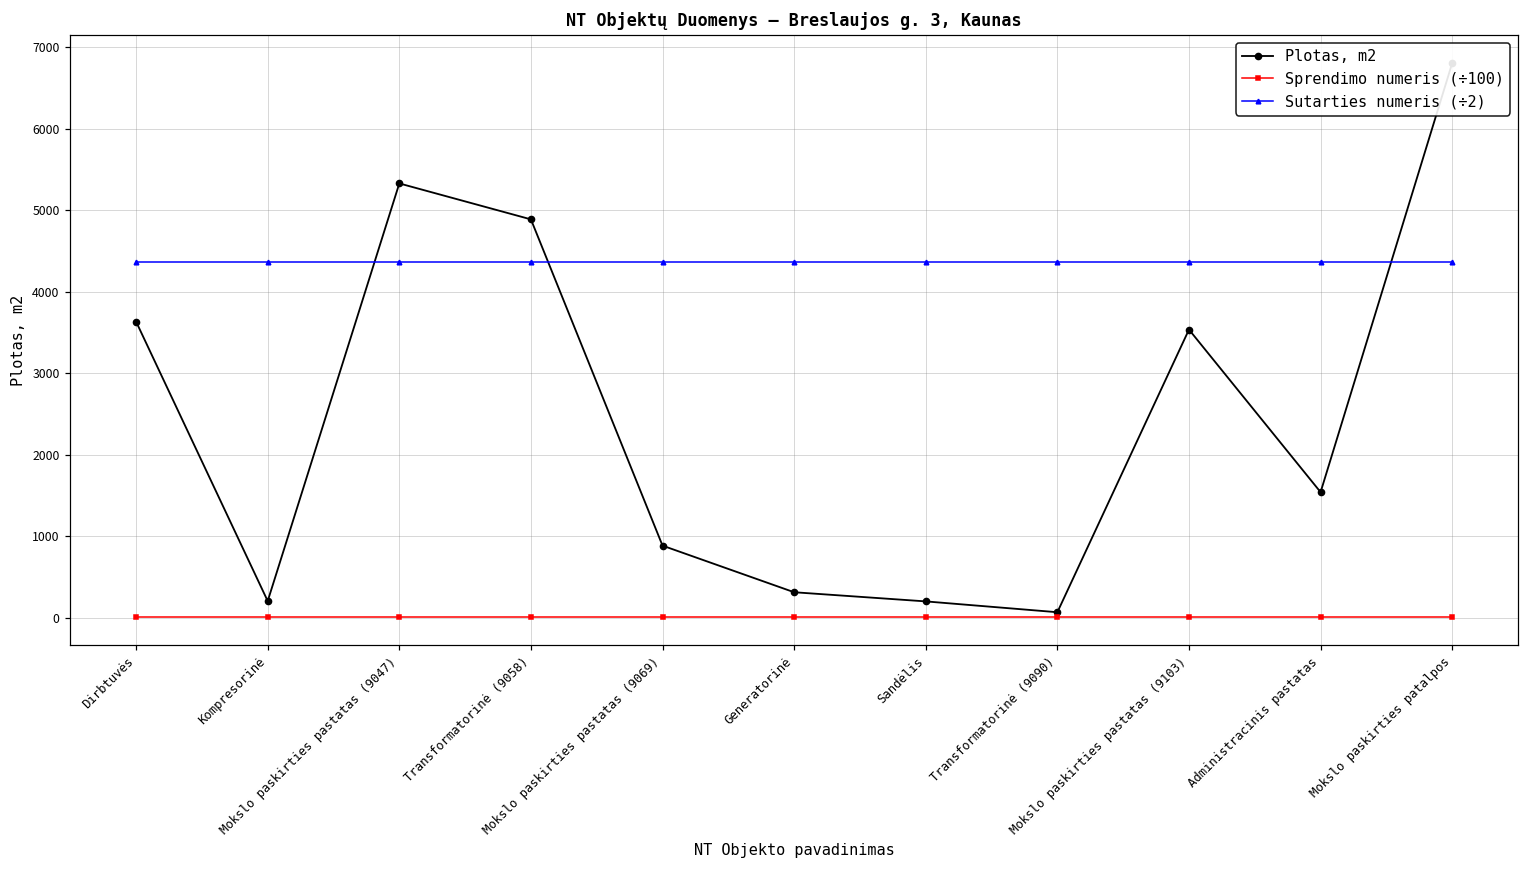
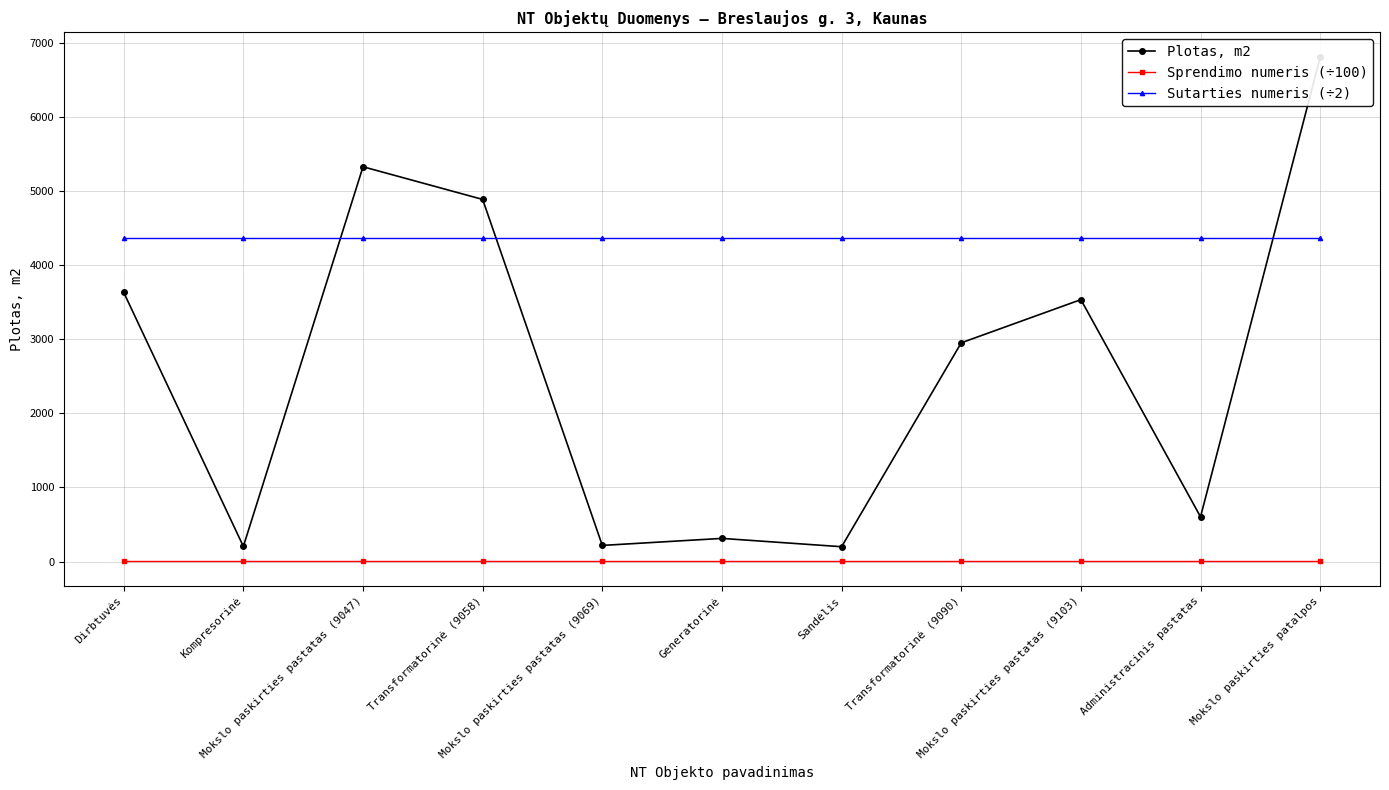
  {
    "Plotas, m2": {
      "Dirbtuvės": 3600,
      "Kompresorinė": 200,
      "Mokslo paskirties pastatas (9047)": 5300,
      "Transformatorinė (9058)": 4900,
-     "Mokslo paskirties pastatas (9069)": 900,
+     "Mokslo paskirties pastatas (9069)": 200,
      "Generatorinė": 300,
      "Sandėlis": 200,
-     "Transformatorinė (9090)": 100,
+     "Transformatorinė (9090)": 3000,
      "Mokslo paskirties pastatas (9103)": 3500,
-     "Administracinis pastatas": 1500
+     "Administracinis pastatas": 600
    },
    "Sprendimo numeris (÷100)": {
      "Dirbtuvės": 0,
      "Kompresorinė": 0,
      "Mokslo paskirties pastatas (9047)": 0,
      "Transformatorinė (9058)": 0,
      "Mokslo paskirties pastatas (9069)": 0,
      "Generatorinė": 0,
      "Sandėlis": 0,
      "Transformatorinė (9090)": 0,
      "Mokslo paskirties pastatas (9103)": 0,
      "Administracinis pastatas": 0,
      "Mokslo paskirties patalpos": 0
    },
    "Sutarties numeris (÷2)": {
      "Dirbtuvės": 4400,
      "Kompresorinė": 4400,
      "Mokslo paskirties pastatas (9047)": 4400,
      "Transformatorinė (9058)": 4400,
      "Mokslo paskirties pastatas (9069)": 4400,
      "Generatorinė": 4400,
      "Sandėlis": 4400,
      "Transformatorinė (9090)": 4400,
      "Mokslo paskirties pastatas (9103)": 4400,
      "Administracinis pastatas": 4400,
      "Mokslo paskirties patalpos": 4400
    }
  }
